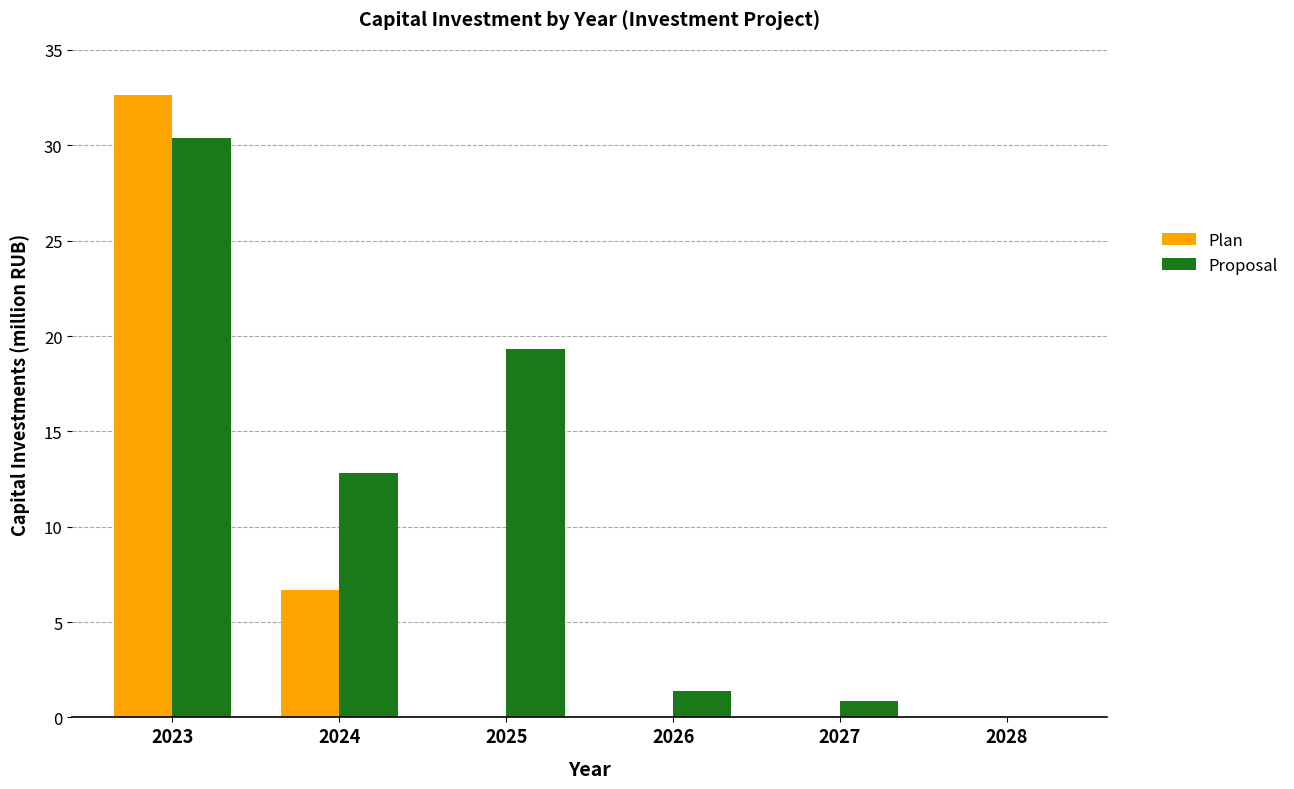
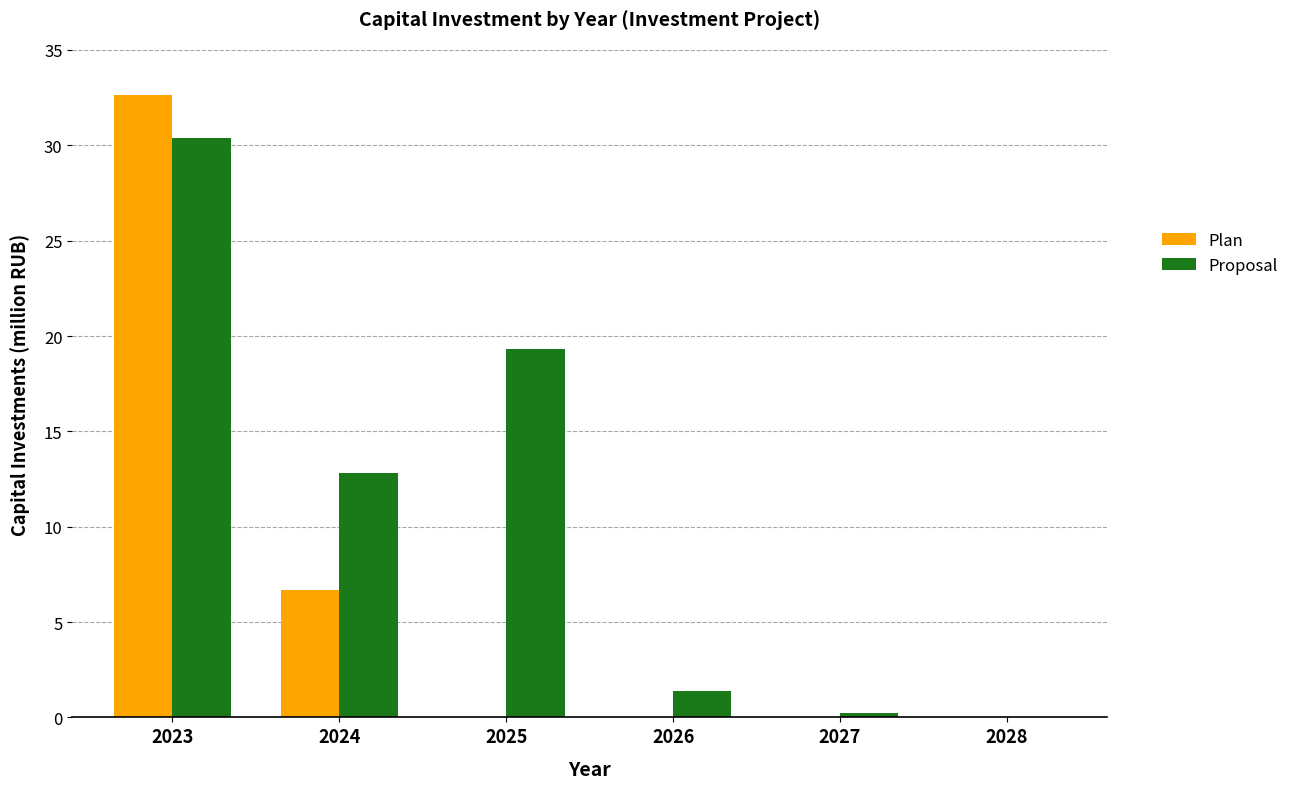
  {
    "Plan": {
      "2023": 32.6,
      "2024": 6.7,
      "2025": 0.0,
      "2026": 0.0,
      "2027": 0.0,
      "2028": 0.0
    },
    "Proposal": {
      "2023": 30.4,
      "2024": 12.8,
      "2025": 19.3,
      "2026": 1.4,
-     "2027": 0.9,
+     "2027": 0.2,
      "2028": 0.0
    }
  }
